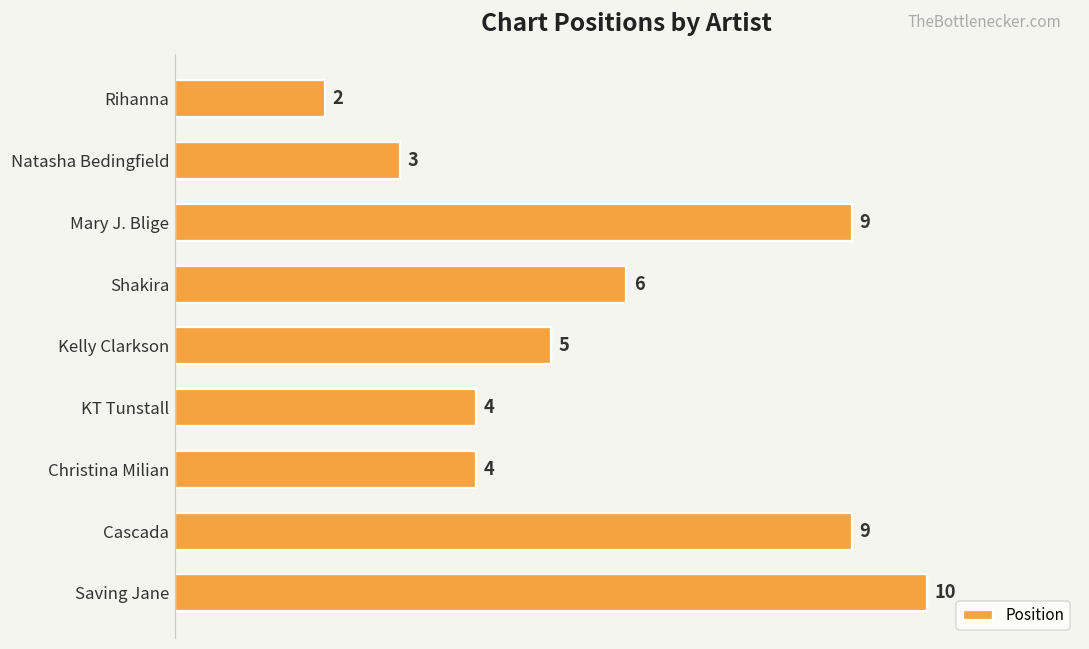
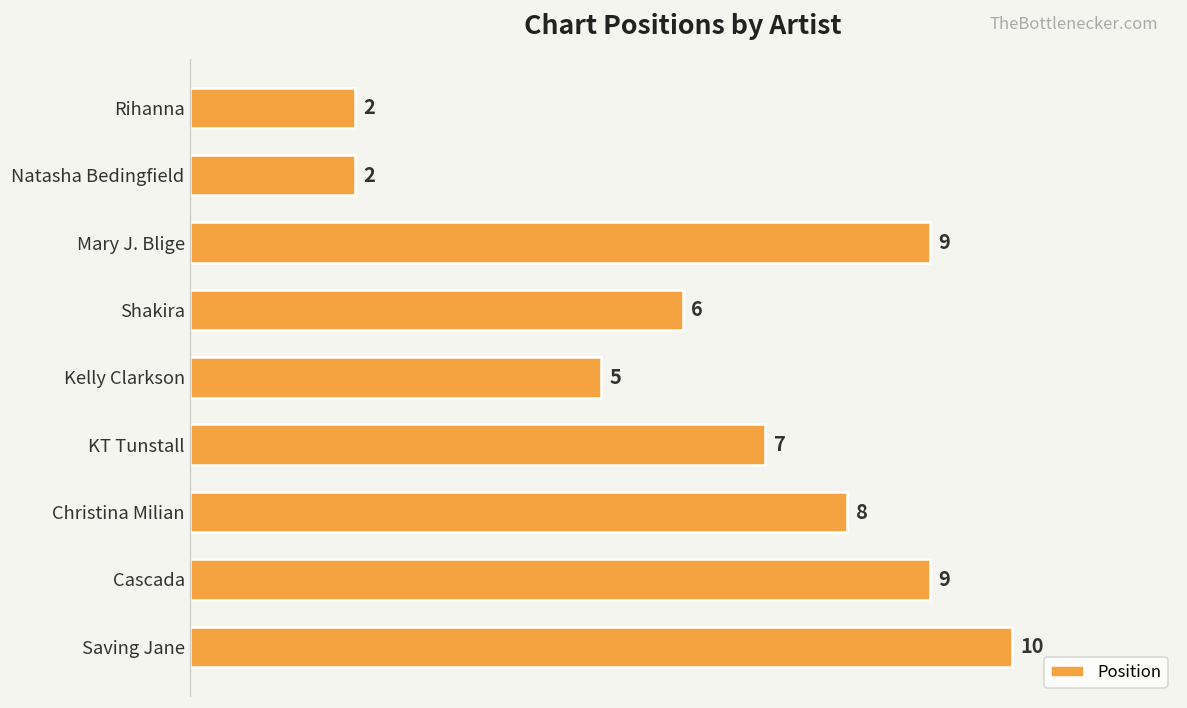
  {
    "Rihanna": 2,
-   "Natasha Bedingfield": 3,
+   "Natasha Bedingfield": 2,
    "Mary J. Blige": 9,
    "Shakira": 6,
    "Kelly Clarkson": 5,
-   "KT Tunstall": 4,
-   "Christina Milian": 4,
+   "KT Tunstall": 7,
+   "Christina Milian": 8,
    "Cascada": 9,
    "Saving Jane": 10
  }
